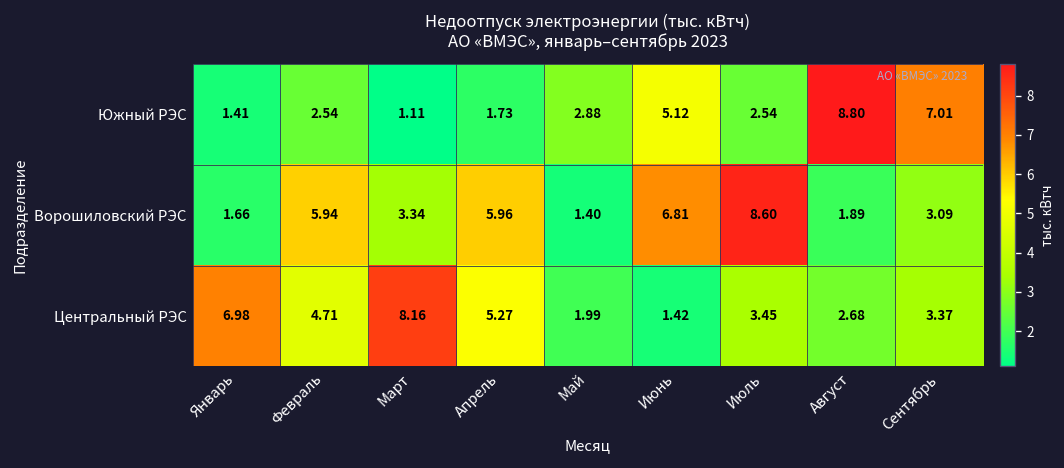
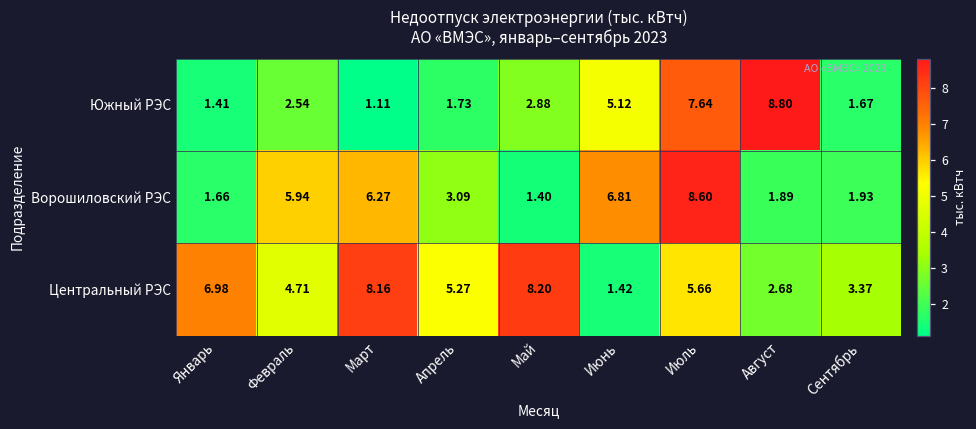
  {
    "Южный РЭС": {
      "Январь": 1.41,
      "Февраль": 2.54,
      "Март": 1.11,
      "Апрель": 1.73,
      "Май": 2.88,
      "Июнь": 5.12,
-     "Июль": 2.54,
+     "Июль": 7.64,
      "Август": 8.80,
-     "Сентябрь": 7.01
+     "Сентябрь": 1.67
    },
    "Ворошиловский РЭС": {
      "Январь": 1.66,
      "Февраль": 5.94,
-     "Март": 3.34,
-     "Апрель": 5.96,
+     "Март": 6.27,
+     "Апрель": 3.09,
      "Май": 1.40,
      "Июнь": 6.81,
      "Июль": 8.60,
      "Август": 1.89,
-     "Сентябрь": 3.09
+     "Сентябрь": 1.93
    },
    "Центральный РЭС": {
      "Январь": 6.98,
      "Февраль": 4.71,
      "Март": 8.16,
      "Апрель": 5.27,
-     "Май": 1.99,
+     "Май": 8.20,
      "Июнь": 1.42,
-     "Июль": 3.45,
+     "Июль": 5.66,
      "Август": 2.68,
      "Сентябрь": 3.37
    }
  }
